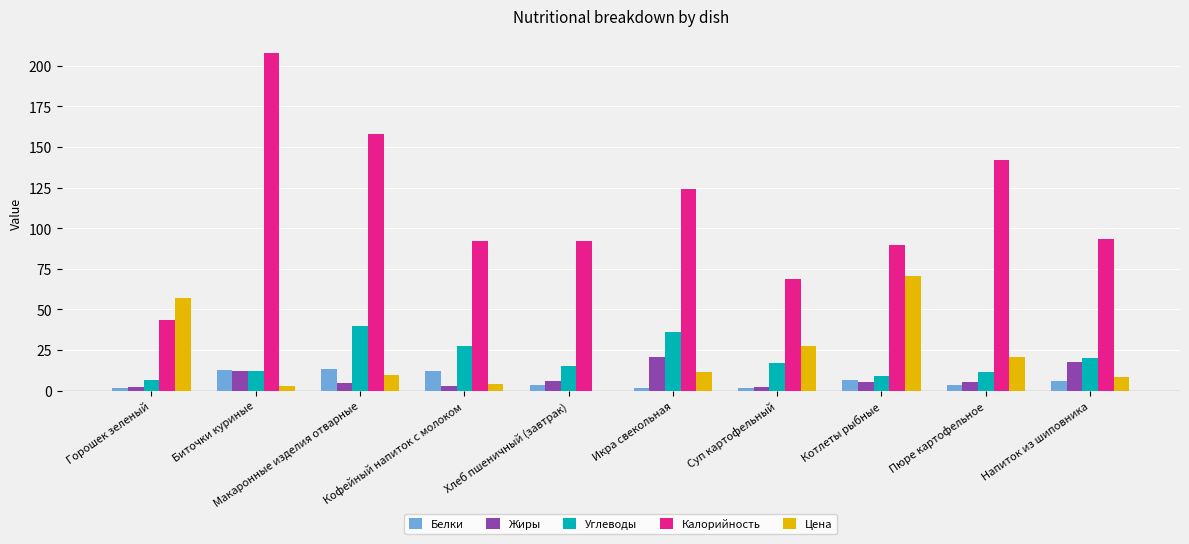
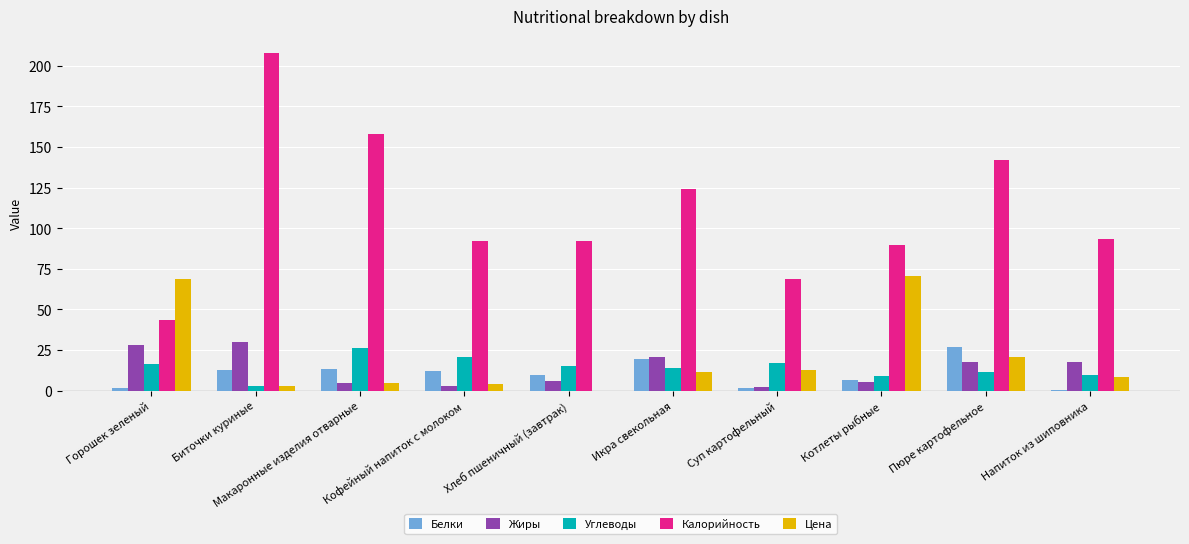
  {
    "Белки": {
      "Горошек зеленый": 2,
      "Биточки куриные": 13,
      "Макаронные изделия отварные": 13,
      "Кофейный напиток с молоком": 12,
-     "Хлеб пшеничный (завтрак)": 3,
-     "Икра свекольная": 1,
+     "Хлеб пшеничный (завтрак)": 10,
+     "Икра свекольная": 19,
      "Суп картофельный": 2,
      "Котлеты рыбные": 7,
-     "Пюре картофельное": 3,
-     "Напиток из шиповника": 6
+     "Пюре картофельное": 27,
+     "Напиток из шиповника": 1
    },
    "Жиры": {
-     "Горошек зеленый": 2,
-     "Биточки куриные": 12,
+     "Горошек зеленый": 28,
+     "Биточки куриные": 30,
      "Макаронные изделия отварные": 5,
      "Кофейный напиток с молоком": 3,
      "Хлеб пшеничный (завтрак)": 6,
      "Икра свекольная": 21,
      "Суп картофельный": 2,
      "Котлеты рыбные": 5,
-     "Пюре картофельное": 5,
+     "Пюре картофельное": 17,
      "Напиток из шиповника": 17
    },
    "Углеводы": {
-     "Горошек зеленый": 7,
-     "Биточки куриные": 12,
-     "Макаронные изделия отварные": 40,
-     "Кофейный напиток с молоком": 28,
+     "Горошек зеленый": 16,
+     "Биточки куриные": 3,
+     "Макаронные изделия отварные": 26,
+     "Кофейный напиток с молоком": 21,
      "Хлеб пшеничный (завтрак)": 15,
-     "Икра свекольная": 36,
+     "Икра свекольная": 14,
      "Суп картофельный": 17,
      "Котлеты рыбные": 9,
      "Пюре картофельное": 11,
-     "Напиток из шиповника": 20
+     "Напиток из шиповника": 10
    },
    "Калорийность": {
      "Горошек зеленый": 43,
      "Биточки куриные": 208,
      "Макаронные изделия отварные": 158,
      "Кофейный напиток с молоком": 92,
      "Хлеб пшеничный (завтрак)": 92,
      "Икра свекольная": 124,
      "Суп картофельный": 69,
      "Котлеты рыбные": 90,
      "Пюре картофельное": 142,
      "Напиток из шиповника": 93
    },
    "Цена": {
-     "Горошек зеленый": 57,
+     "Горошек зеленый": 69,
      "Биточки куриные": 3,
-     "Макаронные изделия отварные": 9,
+     "Макаронные изделия отварные": 4,
      "Кофейный напиток с молоком": 4,
      "Хлеб пшеничный (завтрак)": 0,
      "Икра свекольная": 12,
-     "Суп картофельный": 28,
+     "Суп картофельный": 13,
      "Котлеты рыбные": 70,
      "Пюре картофельное": 20,
      "Напиток из шиповника": 8
    }
  }
